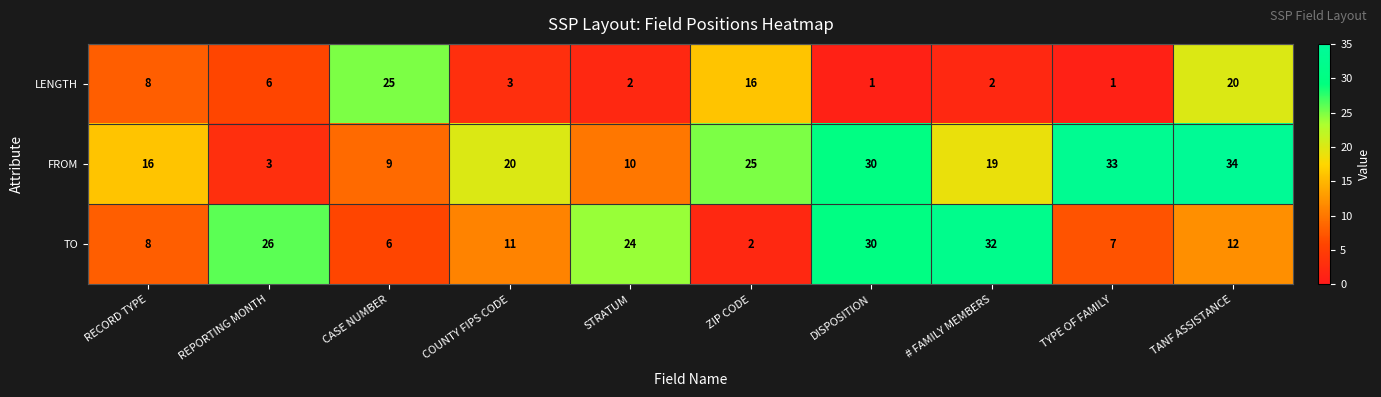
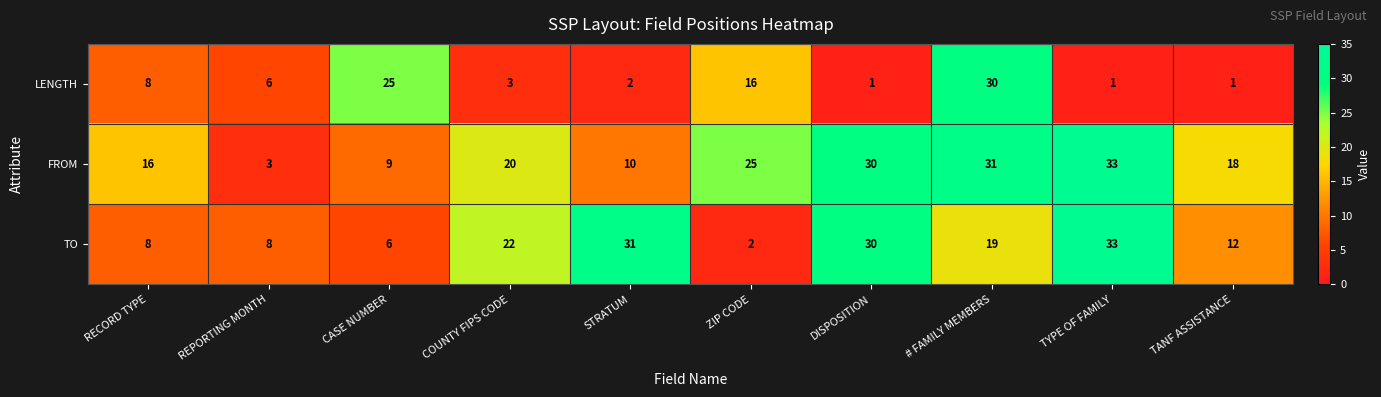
  {
    "LENGTH": {
      "RECORD TYPE": 8,
      "REPORTING MONTH": 6,
      "CASE NUMBER": 25,
      "COUNTY FIPS CODE": 3,
      "STRATUM": 2,
      "ZIP CODE": 16,
      "DISPOSITION": 1,
-     "# FAMILY MEMBERS": 2,
+     "# FAMILY MEMBERS": 30,
      "TYPE OF FAMILY": 1,
-     "TANF ASSISTANCE": 20
+     "TANF ASSISTANCE": 1
    },
    "FROM": {
      "RECORD TYPE": 16,
      "REPORTING MONTH": 3,
      "CASE NUMBER": 9,
      "COUNTY FIPS CODE": 20,
      "STRATUM": 10,
      "ZIP CODE": 25,
      "DISPOSITION": 30,
-     "# FAMILY MEMBERS": 19,
+     "# FAMILY MEMBERS": 31,
      "TYPE OF FAMILY": 33,
-     "TANF ASSISTANCE": 34
+     "TANF ASSISTANCE": 18
    },
    "TO": {
      "RECORD TYPE": 8,
-     "REPORTING MONTH": 26,
+     "REPORTING MONTH": 8,
      "CASE NUMBER": 6,
-     "COUNTY FIPS CODE": 11,
-     "STRATUM": 24,
+     "COUNTY FIPS CODE": 22,
+     "STRATUM": 31,
      "ZIP CODE": 2,
      "DISPOSITION": 30,
-     "# FAMILY MEMBERS": 32,
-     "TYPE OF FAMILY": 7,
+     "# FAMILY MEMBERS": 19,
+     "TYPE OF FAMILY": 33,
      "TANF ASSISTANCE": 12
    }
  }
